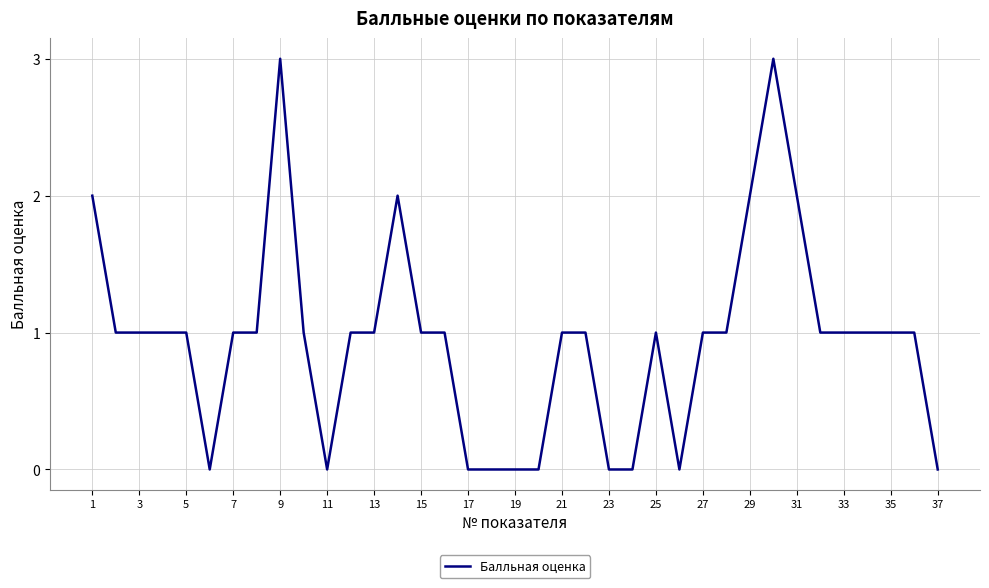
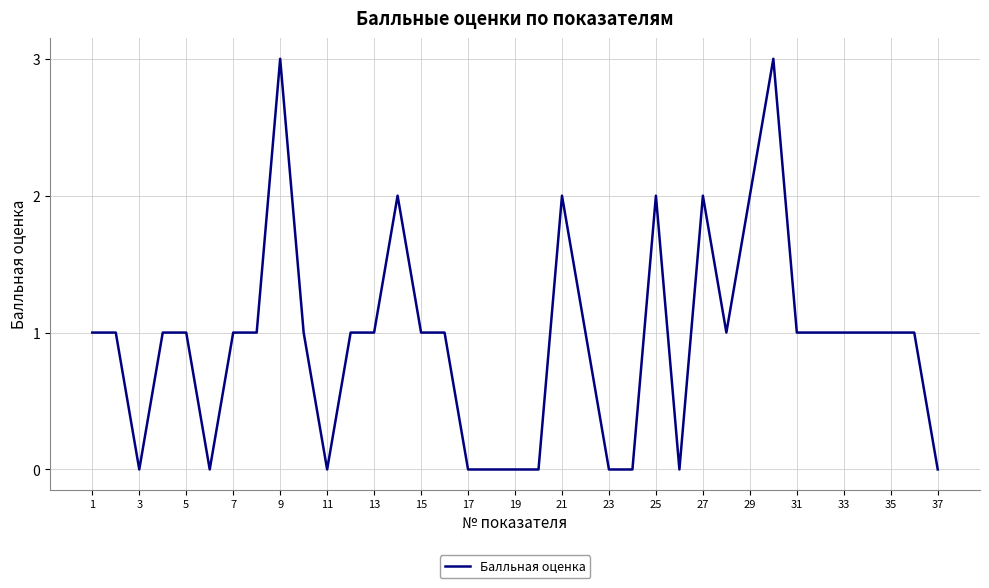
  {
-   "1": 2,
-   "3": 1,
+   "1": 1,
+   "3": 0,
    "5": 1,
    "7": 1,
    "9": 3,
    "11": 0,
    "13": 1,
    "15": 1,
    "17": 0,
    "19": 0,
-   "21": 1,
+   "21": 2,
    "23": 0,
-   "25": 1,
-   "27": 1,
+   "25": 2,
+   "27": 2,
    "29": 2,
-   "31": 2,
+   "31": 1,
    "33": 1,
    "35": 1,
    "37": 0
  }
